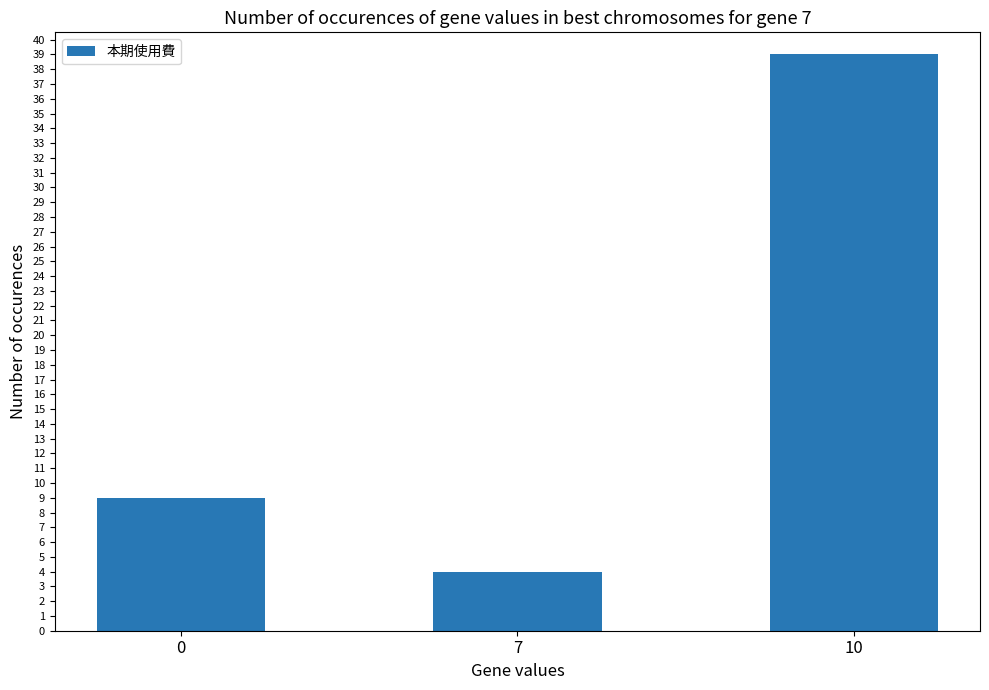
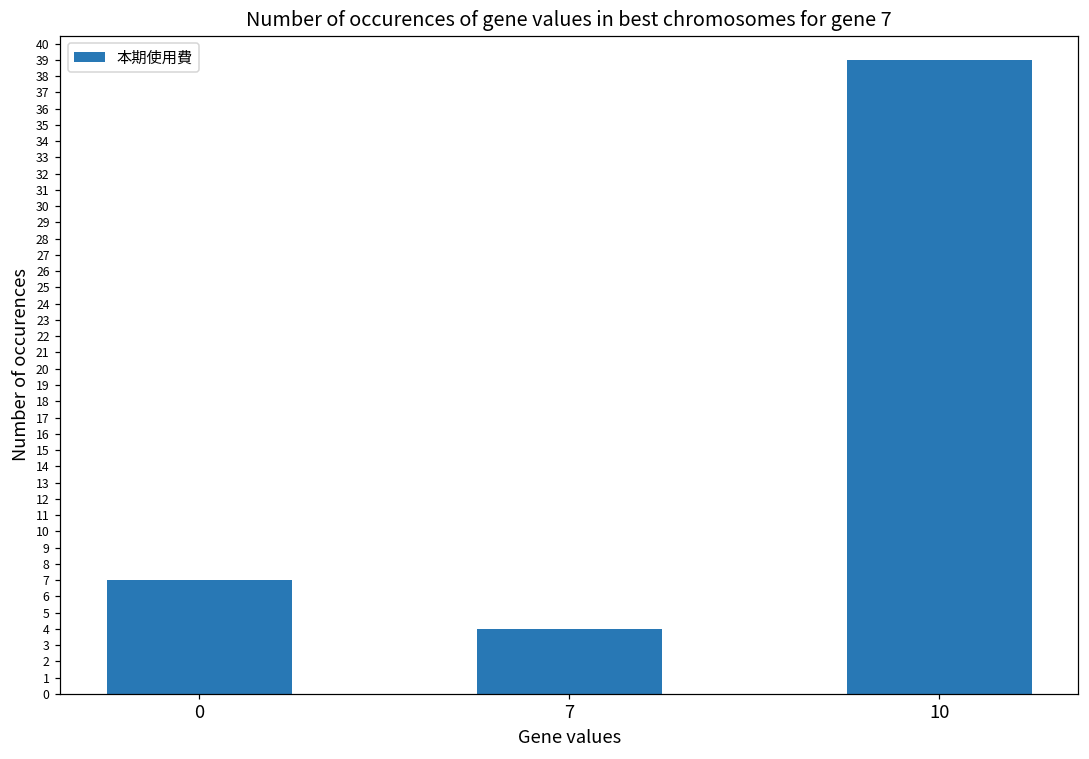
  {
-   "0": 9,
+   "0": 7,
    "7": 4,
    "10": 39
  }
